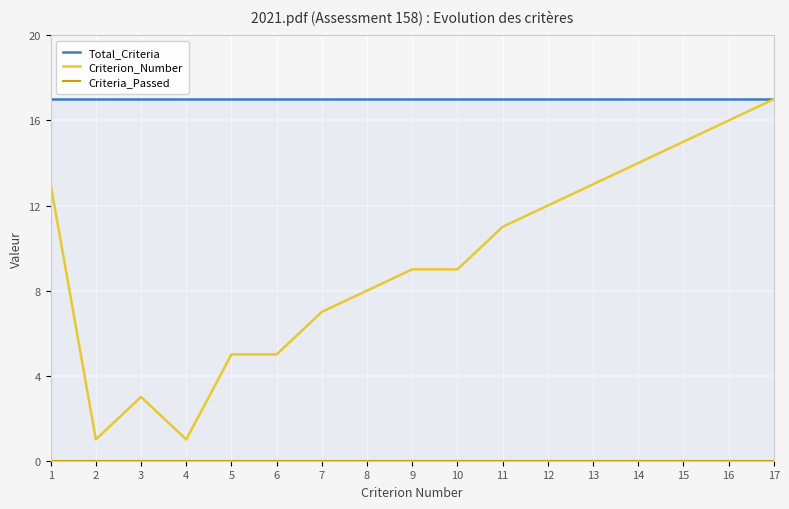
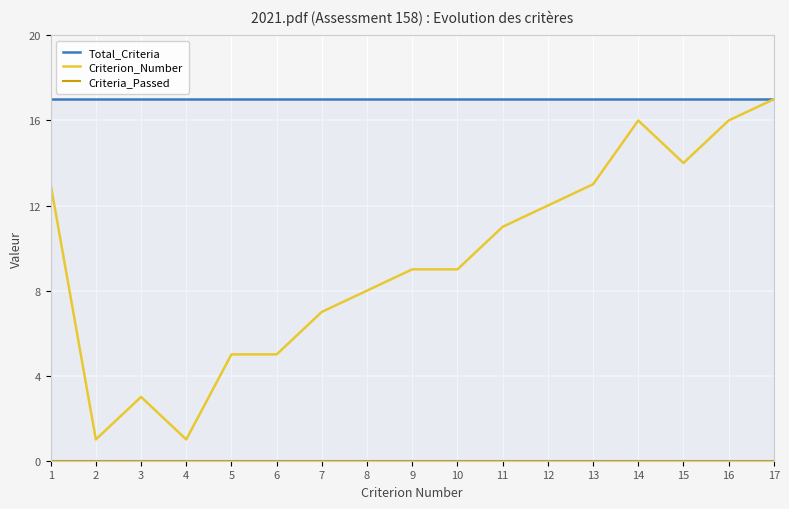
  {
    "Total_Criteria": {
      "1": 17,
      "2": 17,
      "3": 17,
      "4": 17,
      "5": 17,
      "6": 17,
      "7": 17,
      "8": 17,
      "9": 17,
      "10": 17,
      "11": 17,
      "12": 17,
      "13": 17,
      "14": 17,
      "15": 17,
      "16": 17
    },
    "Criterion_Number": {
      "1": 13,
      "2": 1,
      "3": 3,
      "4": 1,
      "5": 5,
      "6": 5,
      "7": 7,
      "8": 8,
      "9": 9,
      "10": 9,
      "11": 11,
      "12": 12,
      "13": 13,
-     "14": 14,
-     "15": 15,
+     "14": 16,
+     "15": 14,
      "16": 16
    },
    "Criteria_Passed": {
      "1": 0,
      "2": 0,
      "3": 0,
      "4": 0,
      "5": 0,
      "6": 0,
      "7": 0,
      "8": 0,
      "9": 0,
      "10": 0,
      "11": 0,
      "12": 0,
      "13": 0,
      "14": 0,
      "15": 0,
      "16": 0,
      "17": 0
    }
  }
